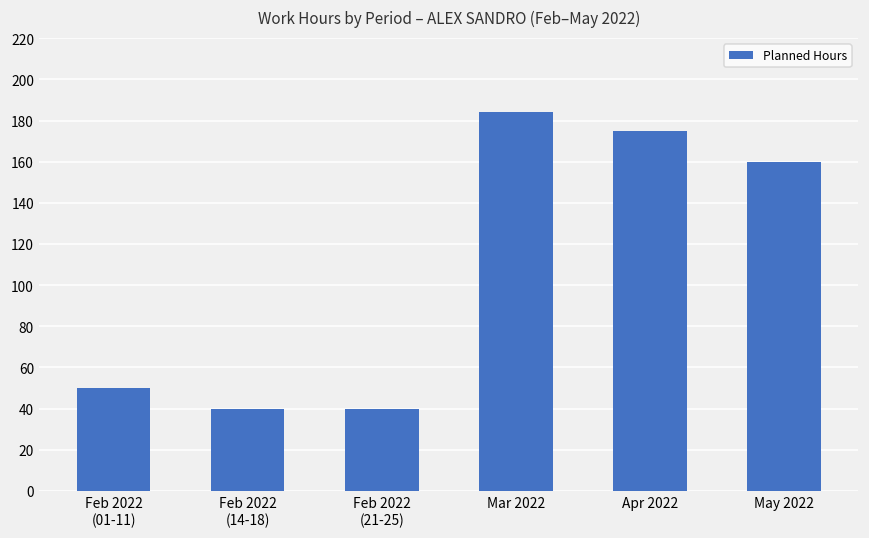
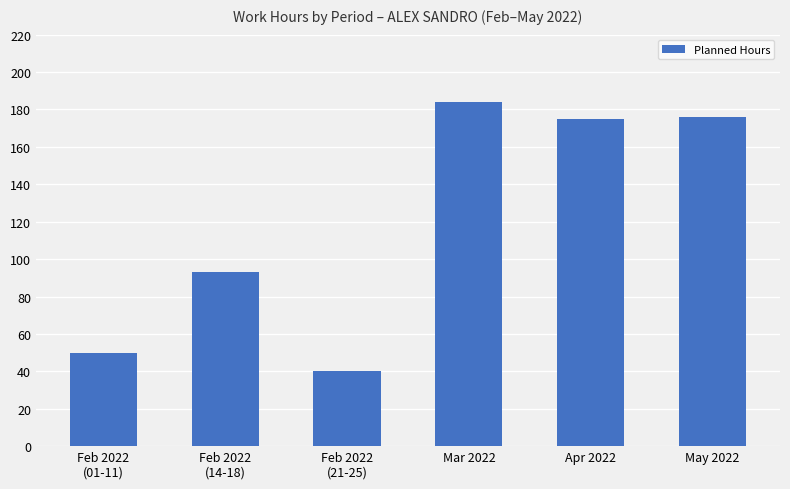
  {
    "Feb 2022 (01-11)": 50,
-   "Feb 2022 (14-18)": 40,
+   "Feb 2022 (14-18)": 93,
    "Feb 2022 (21-25)": 40,
    "Mar 2022": 184,
    "Apr 2022": 175,
-   "May 2022": 160
+   "May 2022": 176
  }
